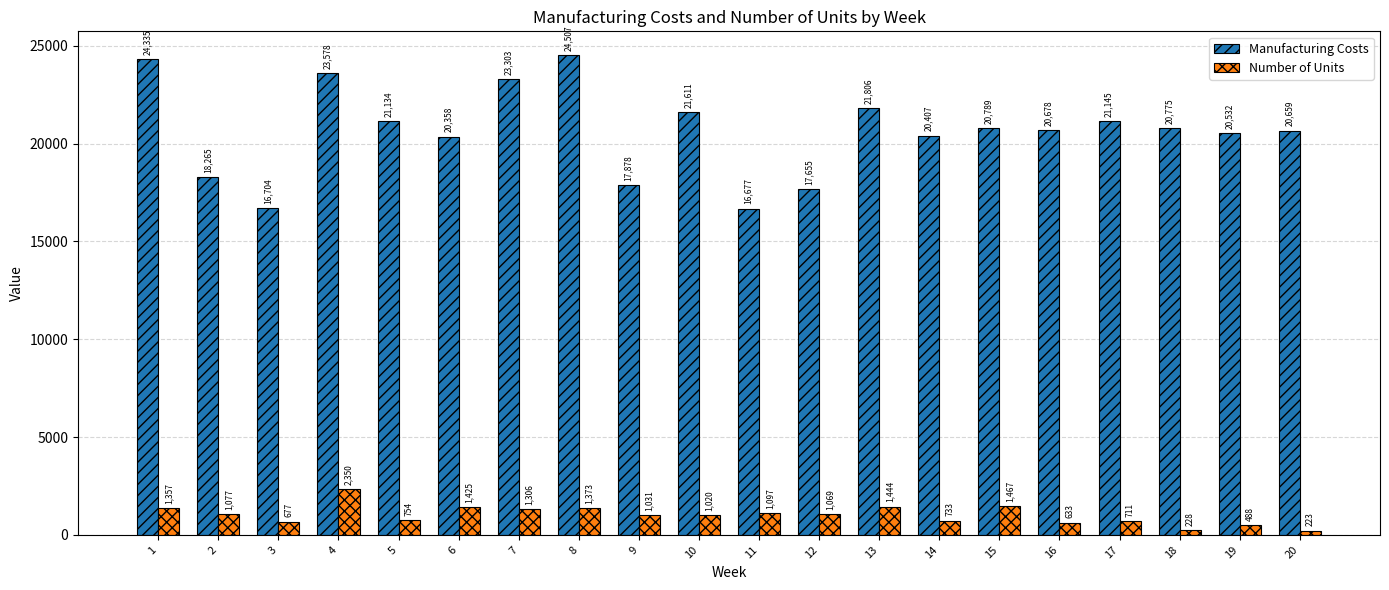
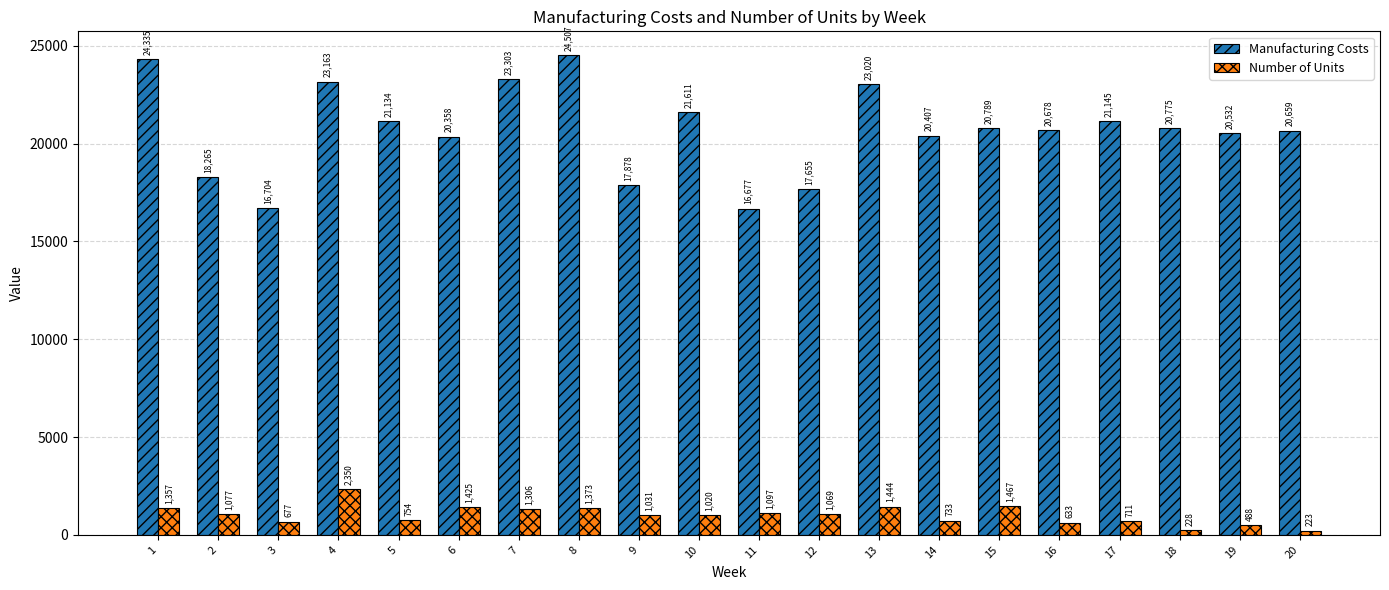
  {
    "Manufacturing Costs": {
      "1": "24,335",
      "2": "18,265",
      "3": "16,704",
-     "4": "23,578",
+     "4": "23,163",
      "5": "21,134",
      "6": "20,358",
      "7": "23,303",
      "8": "24,507",
      "9": "17,878",
      "10": "21,611",
      "11": "16,677",
      "12": "17,655",
-     "13": "21,806",
+     "13": "23,020",
      "14": "20,407",
      "15": "20,789",
      "16": "20,678",
      "17": "21,145",
      "18": "20,775",
      "19": "20,532",
      "20": "20,659"
    },
    "Number of Units": {
      "1": "1,357",
      "2": "1,077",
      "3": "677",
      "4": "2,350",
      "5": "754",
      "6": "1,425",
      "7": "1,306",
      "8": "1,373",
      "9": "1,031",
      "10": "1,020",
      "11": "1,097",
      "12": "1,069",
      "13": "1,444",
      "14": "733",
      "15": "1,467",
      "16": "633",
      "17": "711",
      "18": "228",
      "19": "488",
      "20": "223"
    }
  }
